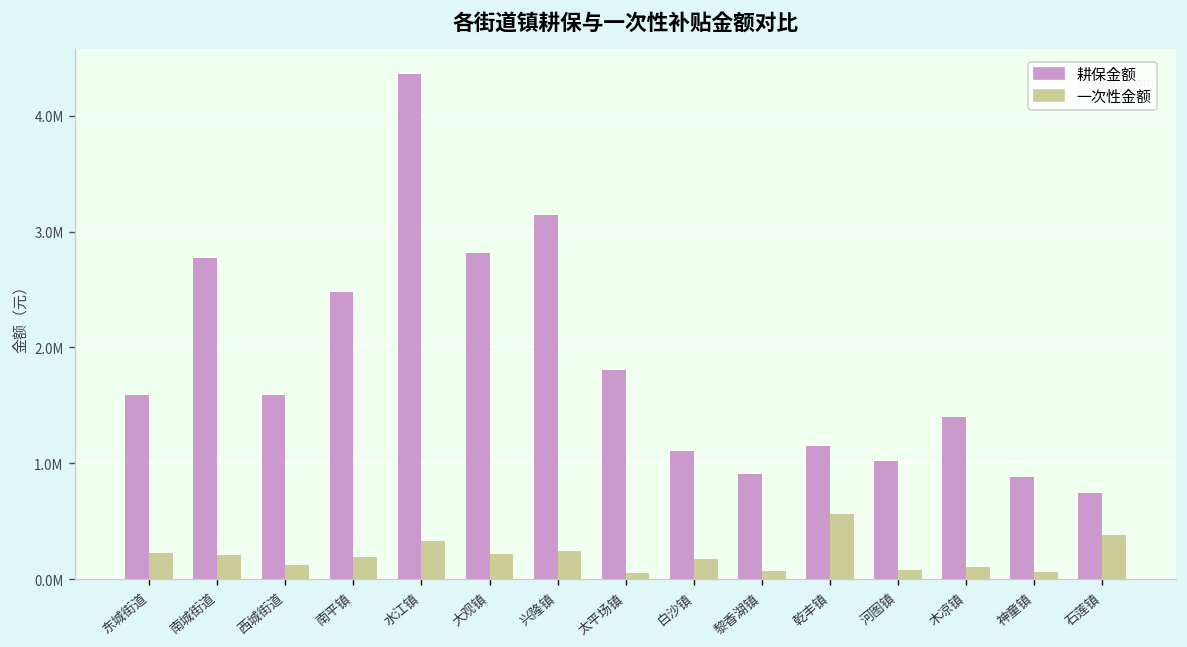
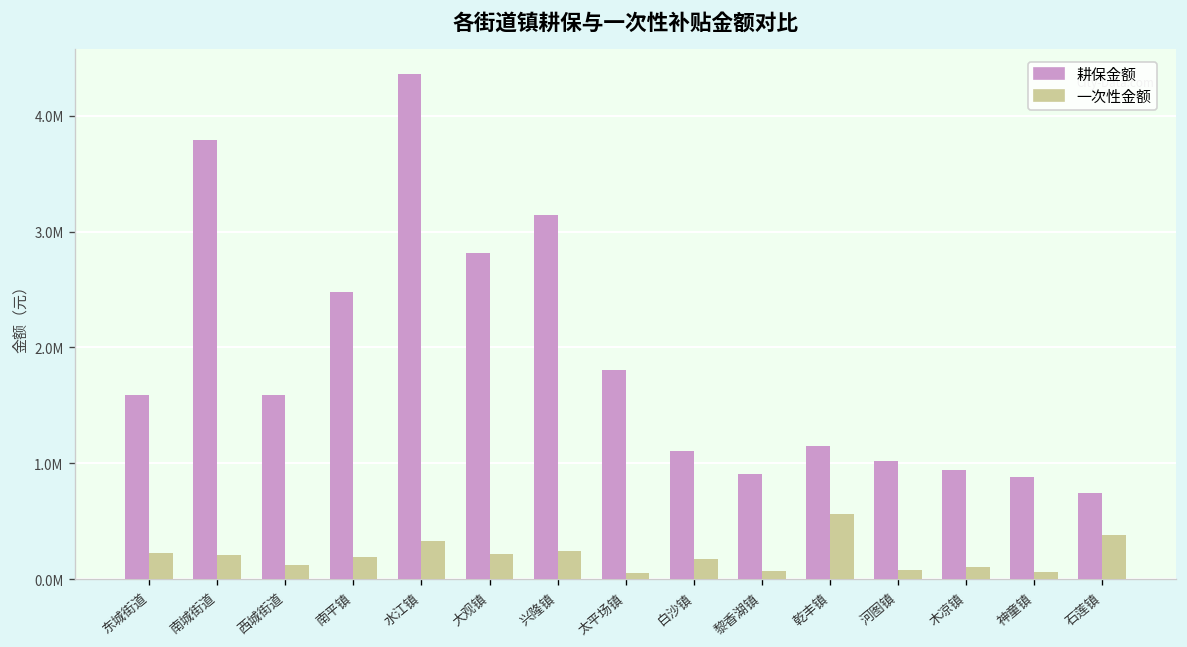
  {
    "耕保金额": {
      "东城街道": 1600000,
-     "南城街道": 2800000,
+     "南城街道": 3800000,
      "西城街道": 1600000,
      "南平镇": 2500000,
      "水江镇": 4400000,
      "大观镇": 2800000,
      "兴隆镇": 3100000,
      "太平场镇": 1800000,
      "白沙镇": 1100000,
      "黎香湖镇": 900000,
      "乾丰镇": 1200000,
      "河图镇": 1000000,
-     "木凉镇": 1400000,
+     "木凉镇": 900000,
      "神童镇": 900000,
      "石莲镇": 700000
    },
    "一次性金额": {
      "东城街道": 200000,
      "南城街道": 200000,
      "西城街道": 100000,
      "南平镇": 200000,
      "水江镇": 300000,
      "大观镇": 200000,
      "兴隆镇": 200000,
      "太平场镇": 100000,
      "白沙镇": 200000,
      "黎香湖镇": 100000,
      "乾丰镇": 600000,
      "河图镇": 100000,
      "木凉镇": 100000,
      "神童镇": 100000,
      "石莲镇": 400000
    }
  }
